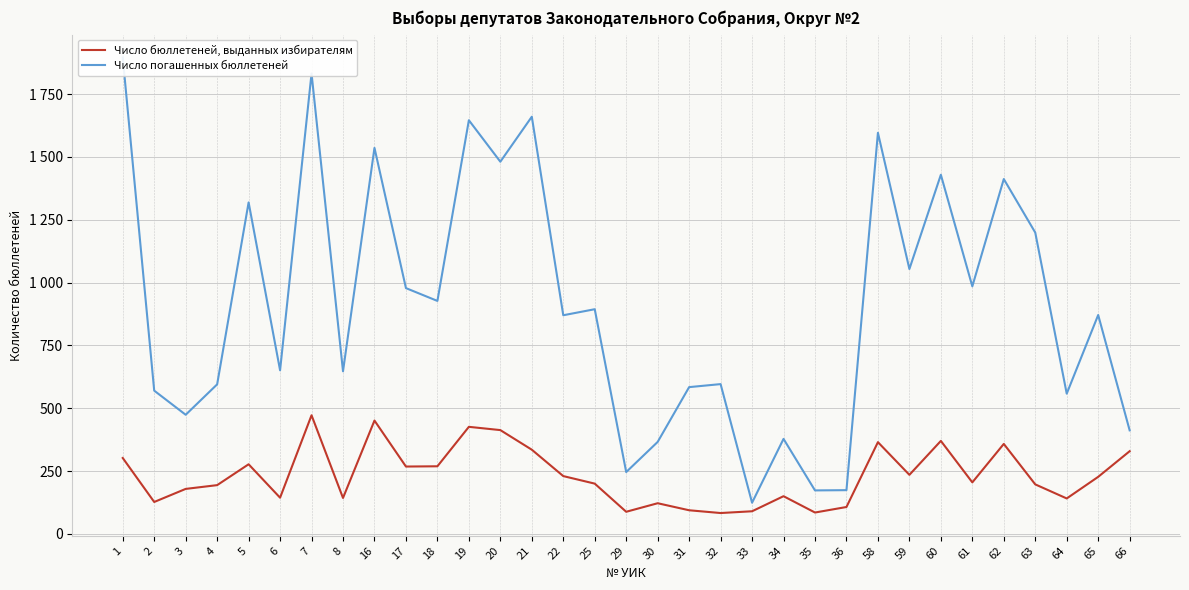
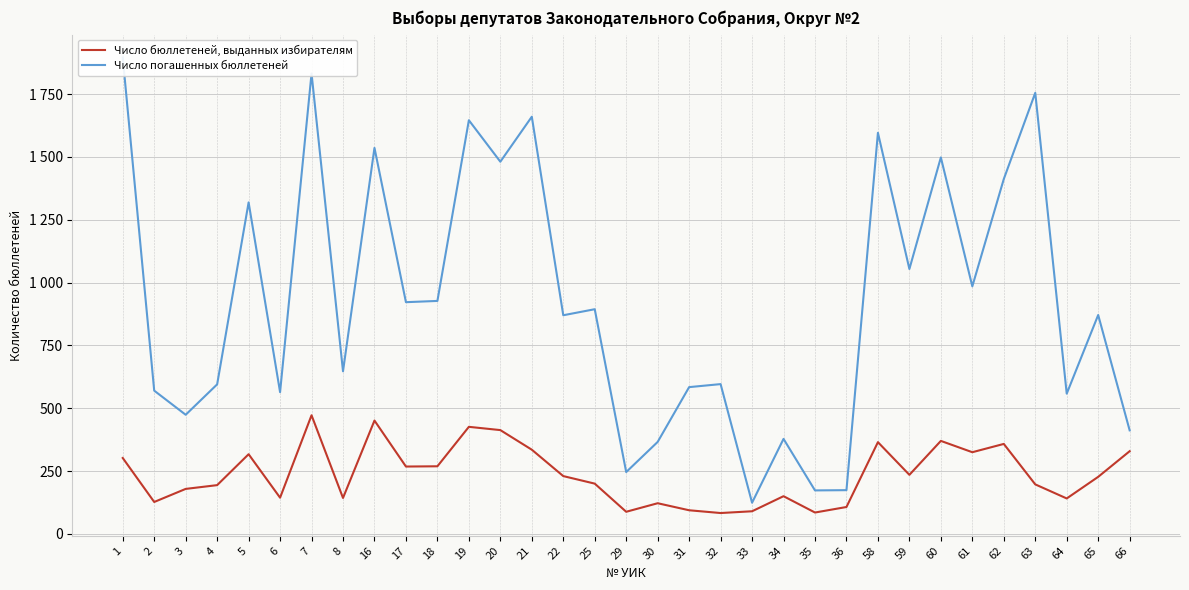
  {
    "Число бюллетеней, выданных избирателям": {
      "1": 300,
      "2": 130,
      "3": 180,
      "4": 190,
-     "5": 280,
+     "5": 320,
      "6": 140,
      "7": 470,
      "8": 140,
      "16": 450,
      "17": 270,
      "18": 270,
      "19": 430,
      "20": 410,
      "21": 340,
      "22": 230,
      "25": 200,
      "29": 90,
      "30": 120,
      "31": 90,
      "32": 80,
      "33": 90,
      "34": 150,
      "35": 90,
      "36": 110,
      "58": 370,
      "59": 240,
      "60": 370,
-     "61": 210,
+     "61": 330,
      "62": 360,
      "63": 200,
      "64": 140,
      "65": 230,
      "66": 330
    },
    "Число погашенных бюллетеней": {
      "2": 570,
      "3": 470,
      "4": 600,
      "5": 1320,
-     "6": 650,
+     "6": 560,
      "8": 650,
      "16": 1540,
-     "17": 980,
+     "17": 920,
      "18": 930,
      "19": 1650,
      "20": 1480,
      "21": 1660,
      "22": 870,
      "25": 890,
      "29": 250,
      "30": 370,
      "31": 580,
      "32": 600,
      "33": 120,
      "34": 380,
      "35": 170,
      "36": 170,
      "58": 1600,
      "59": 1050,
-     "60": 1430,
+     "60": 1500,
      "61": 990,
      "62": 1410,
-     "63": 1200,
+     "63": 1760,
      "64": 560,
      "65": 870,
      "66": 410
    }
  }
